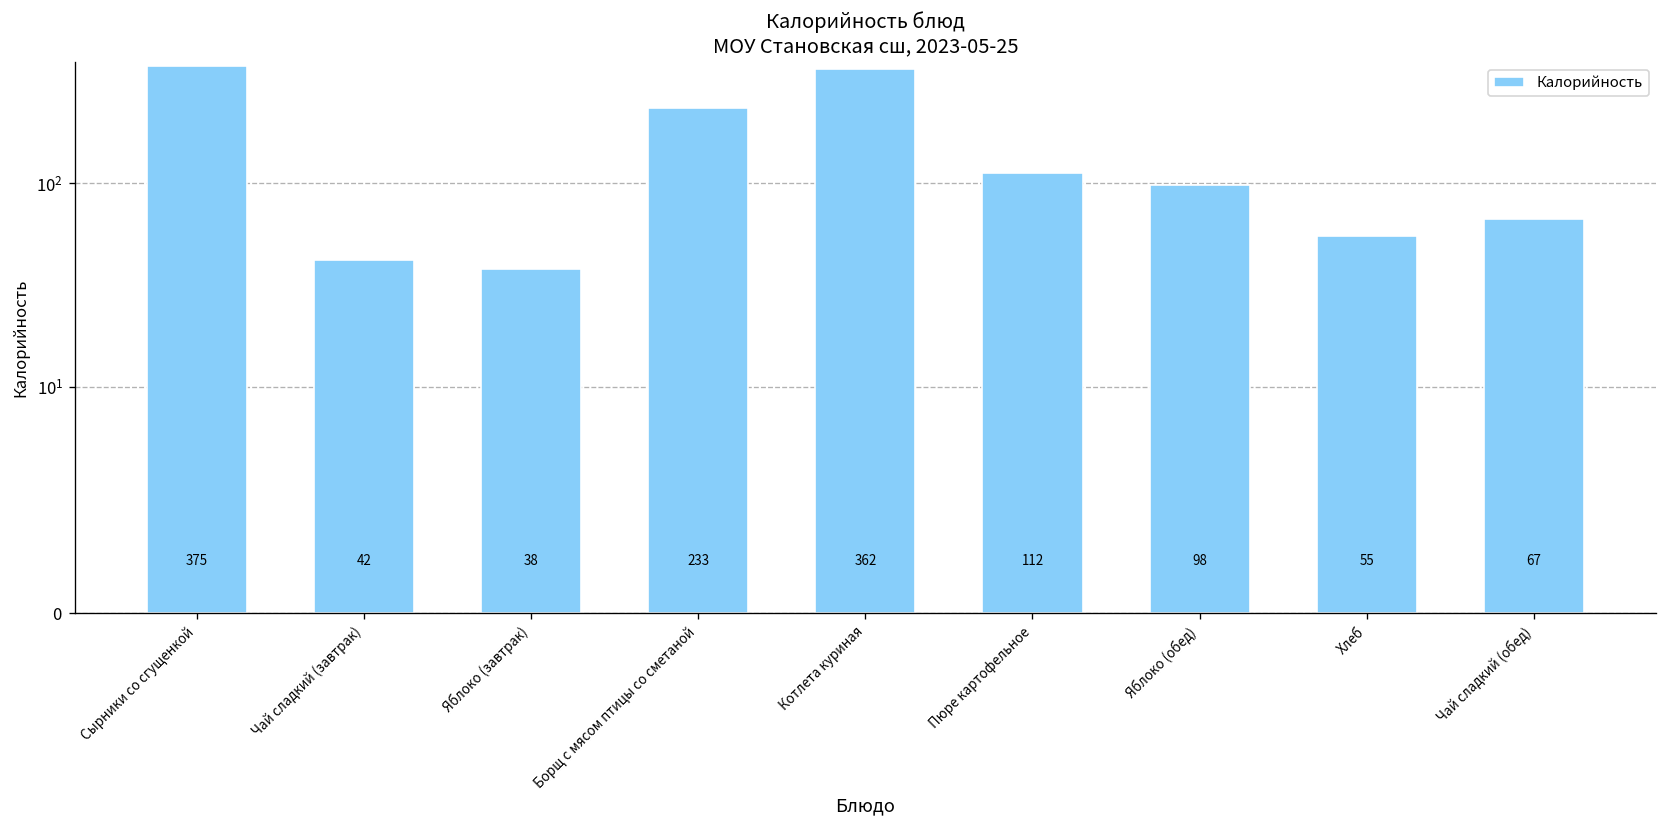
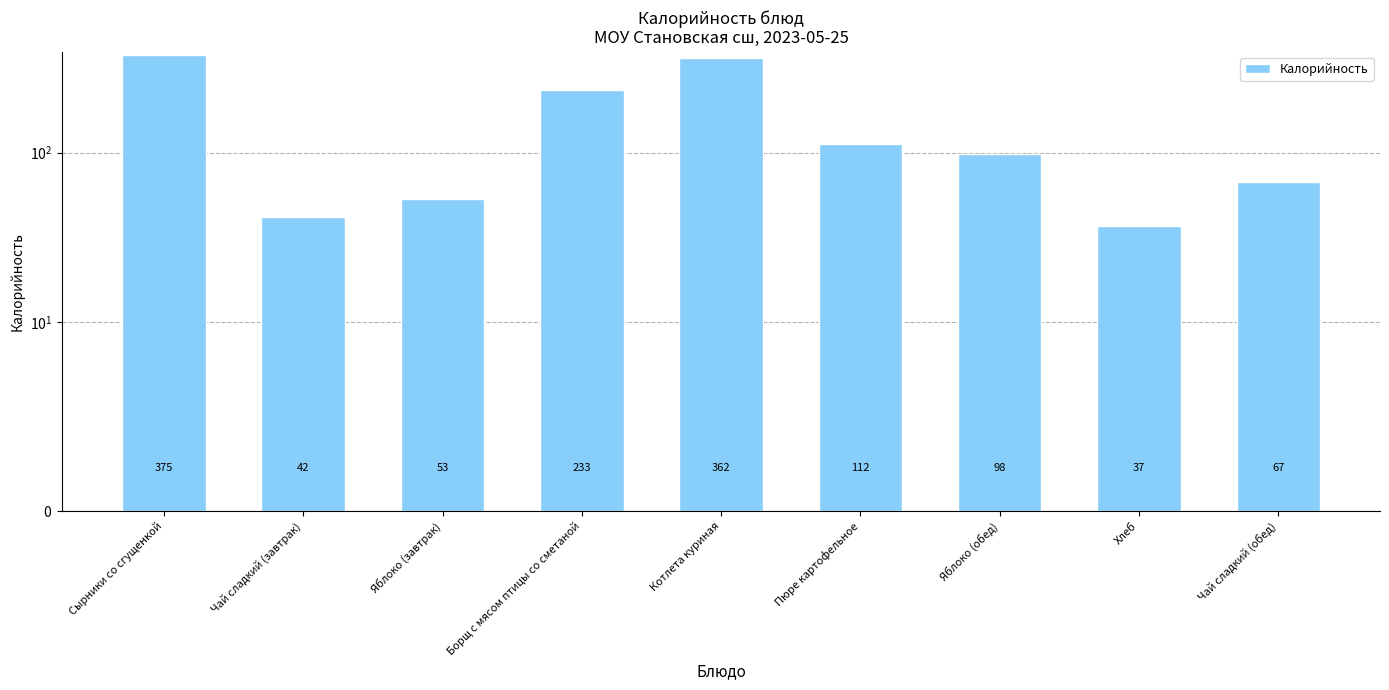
  {
    "Сырники со сгущенкой": 375,
    "Чай сладкий (завтрак)": 42,
-   "Яблоко (завтрак)": 38,
+   "Яблоко (завтрак)": 53,
    "Борщ с мясом птицы со сметаной": 233,
    "Котлета куриная": 362,
    "Пюре картофельное": 112,
    "Яблоко (обед)": 98,
-   "Хлеб": 55,
+   "Хлеб": 37,
    "Чай сладкий (обед)": 67
  }
